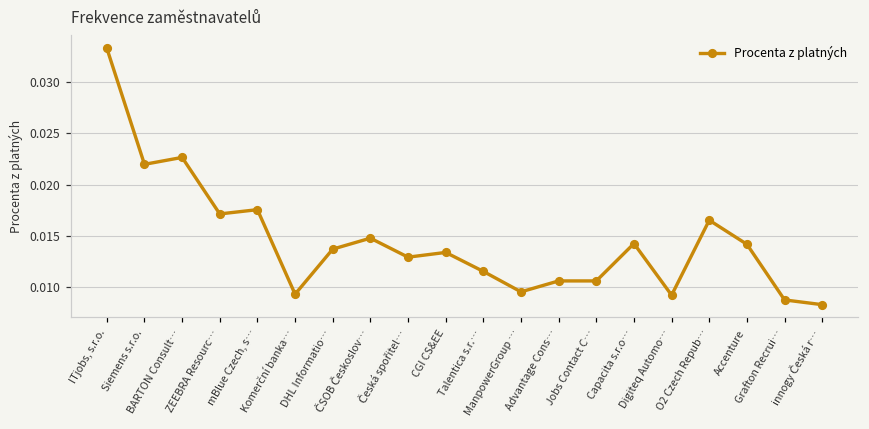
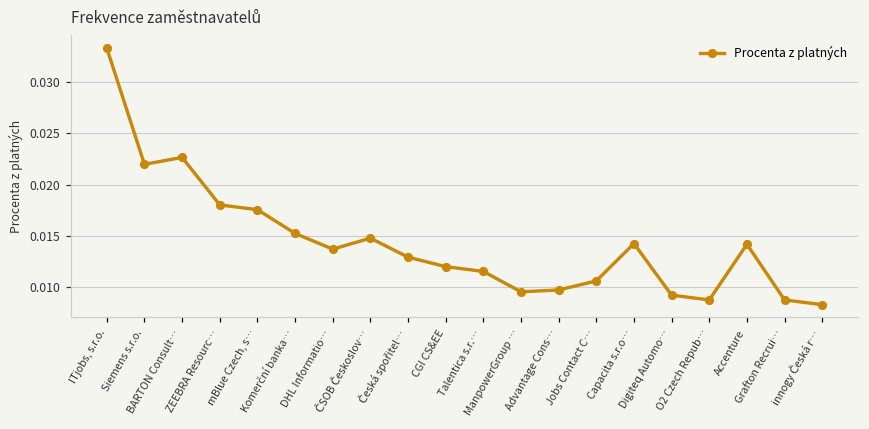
  {
    "ITjobs, s.r.o.": 0.033,
    "Siemens s.r.o.": 0.022,
    "BARTON Consult…": 0.023,
-   "ZEEBRA Resourc…": 0.017,
+   "ZEEBRA Resourc…": 0.018,
    "mBlue Czech, s…": 0.018,
-   "Komerční banka…": 0.009,
+   "Komerční banka…": 0.015,
    "DHL Informatio…": 0.014,
    "ČSOB Českoslov…": 0.015,
    "Česká spořitel…": 0.013,
-   "CGI CS&EE": 0.013,
+   "CGI CS&EE": 0.012,
    "Talentica s.r.…": 0.012,
    "ManpowerGroup …": 0.010,
-   "Advantage Cons…": 0.011,
+   "Advantage Cons…": 0.010,
    "Jobs Contact C…": 0.011,
    "Capacita s.r.o…": 0.014,
    "Digiteq Automo…": 0.009,
-   "O2 Czech Repub…": 0.017,
+   "O2 Czech Repub…": 0.009,
    "Accenture": 0.014,
    "Grafton Recrui…": 0.009,
    "innogy Česká r…": 0.008
  }
